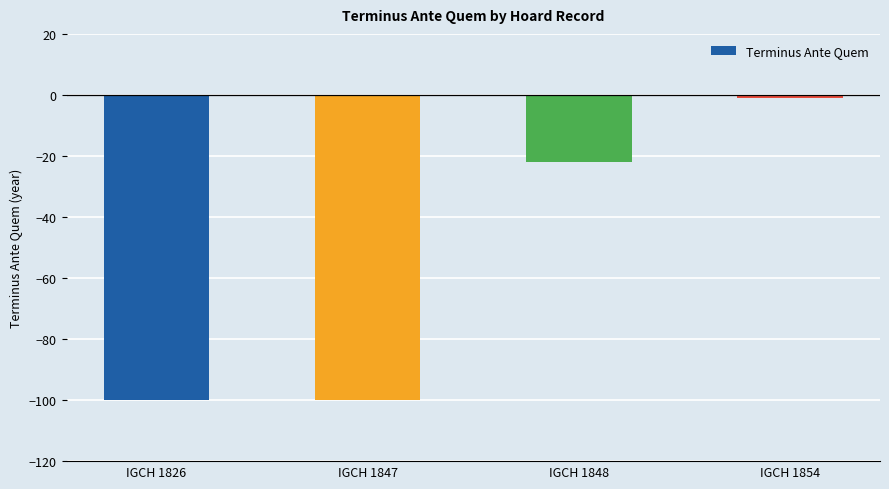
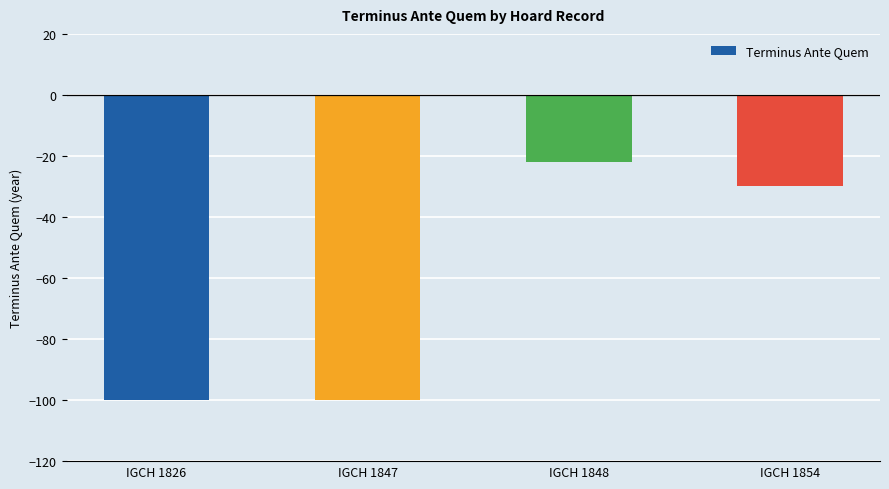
  {
    "IGCH 1826": -100,
    "IGCH 1847": -100,
    "IGCH 1848": -22,
-   "IGCH 1854": -1
+   "IGCH 1854": -30
  }
